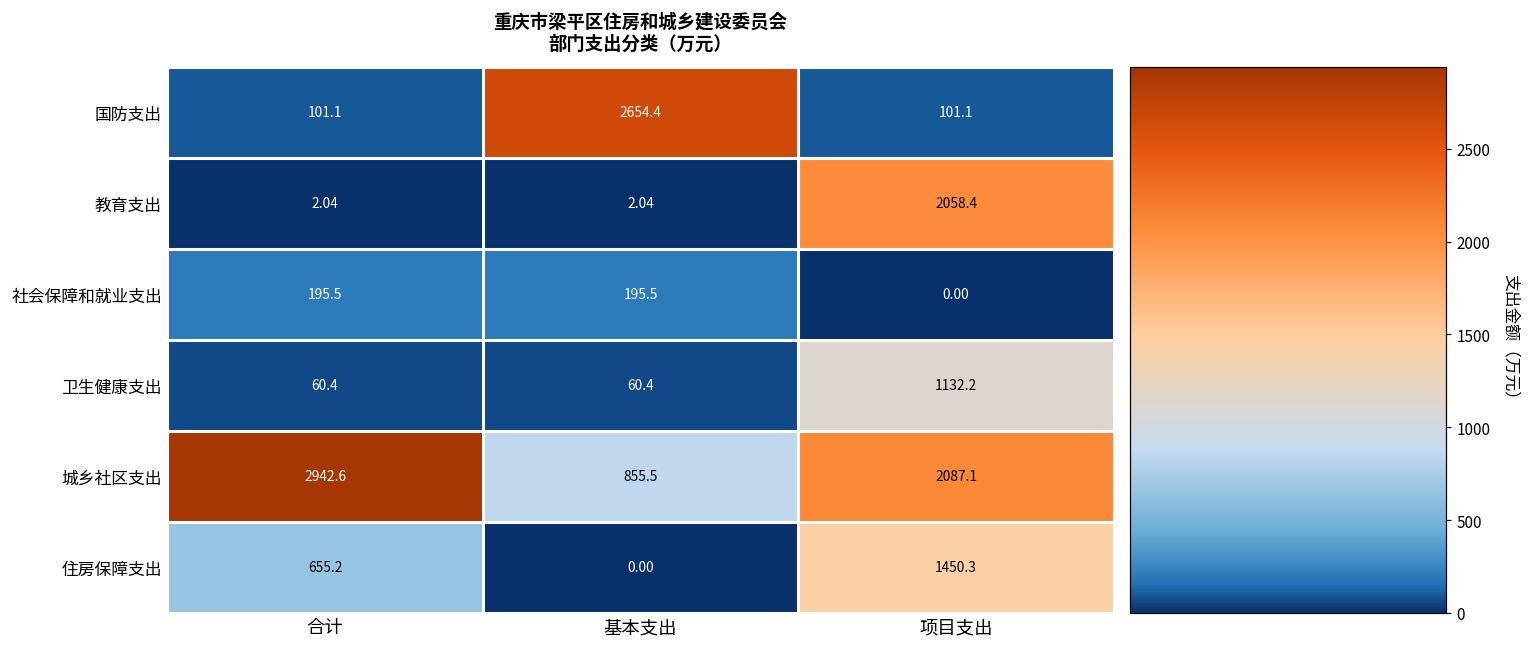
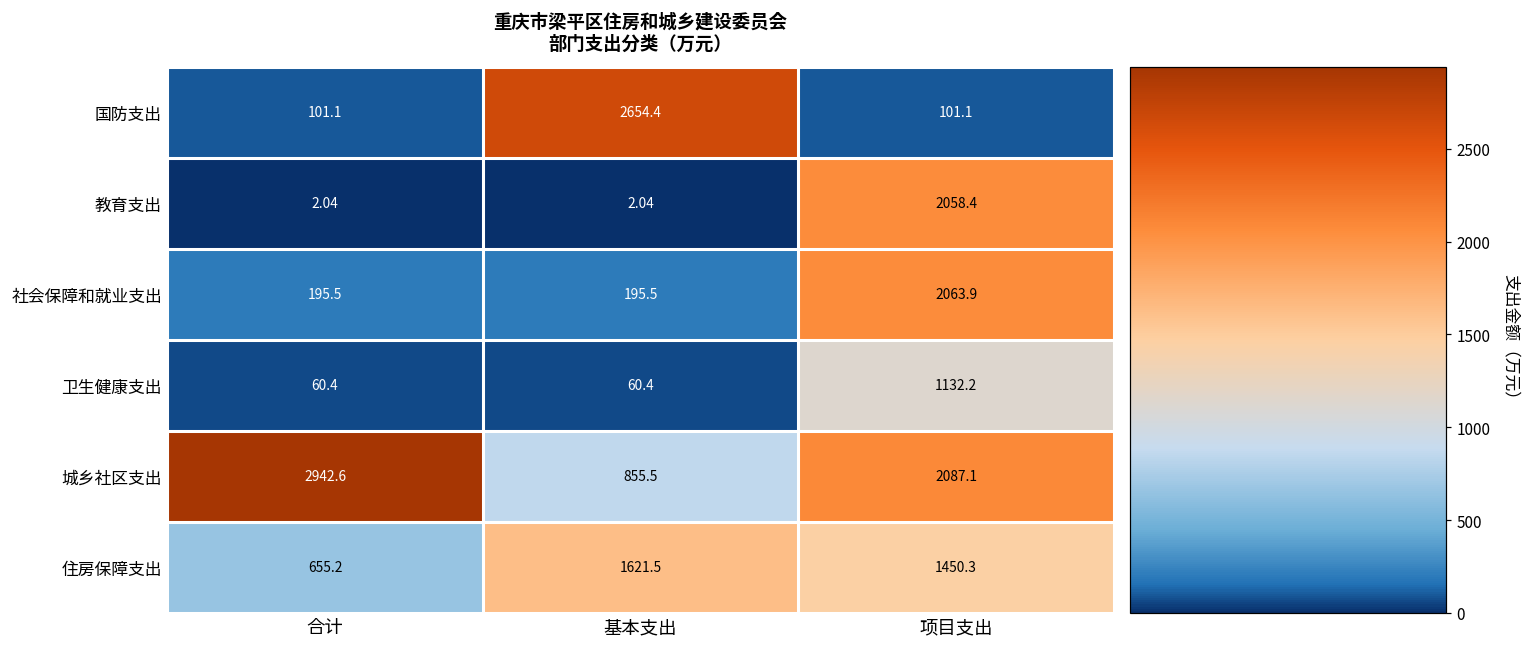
  {
    "国防支出": {
      "合计": 101.1,
      "基本支出": 2654.4,
      "项目支出": 101.1
    },
    "教育支出": {
      "合计": 2.04,
      "基本支出": 2.04,
      "项目支出": 2058.4
    },
    "社会保障和就业支出": {
      "合计": 195.5,
      "基本支出": 195.5,
-     "项目支出": 0.00
+     "项目支出": 2063.9
    },
    "卫生健康支出": {
      "合计": 60.4,
      "基本支出": 60.4,
      "项目支出": 1132.2
    },
    "城乡社区支出": {
      "合计": 2942.6,
      "基本支出": 855.5,
      "项目支出": 2087.1
    },
    "住房保障支出": {
      "合计": 655.2,
-     "基本支出": 0.00,
+     "基本支出": 1621.5,
      "项目支出": 1450.3
    }
  }
